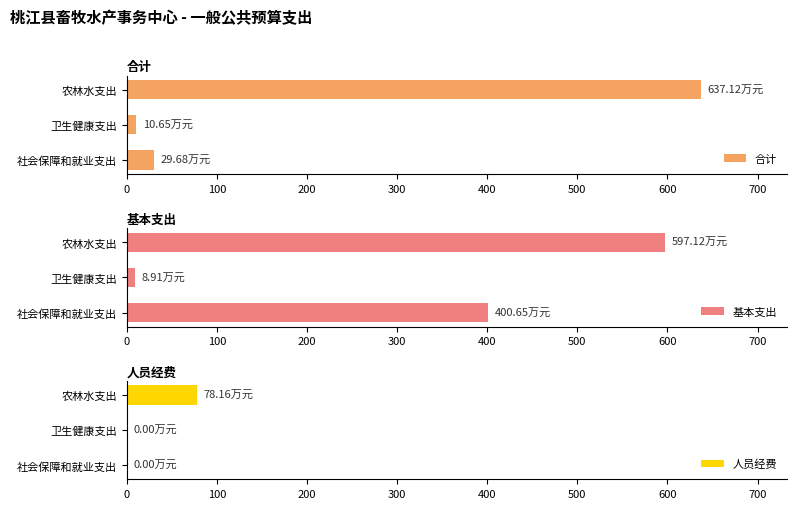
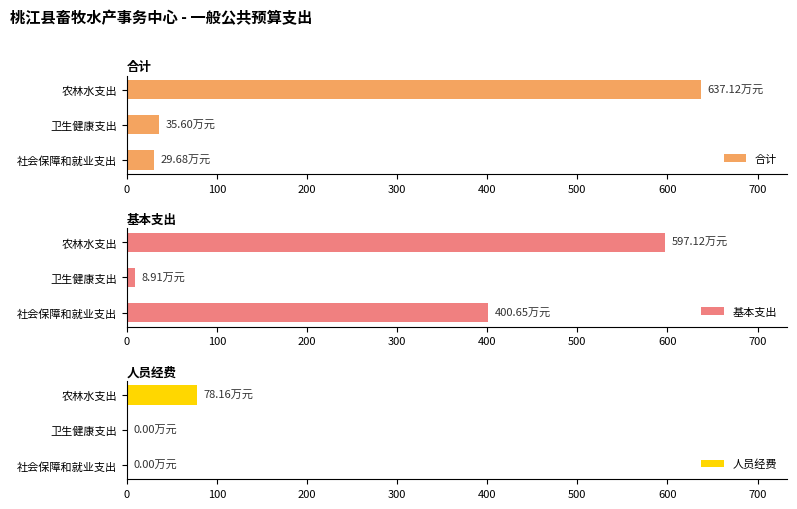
  {
    "合计": {
      "农林水支出": 637.12,
-     "卫生健康支出": 10.65,
+     "卫生健康支出": 35.60,
      "社会保障和就业支出": 29.68
    },
    "基本支出": {
      "农林水支出": 597.12,
      "卫生健康支出": 8.91,
      "社会保障和就业支出": 400.65
    },
    "人员经费": {
      "农林水支出": 78.16,
      "卫生健康支出": 0.00,
      "社会保障和就业支出": 0.00
    }
  }
